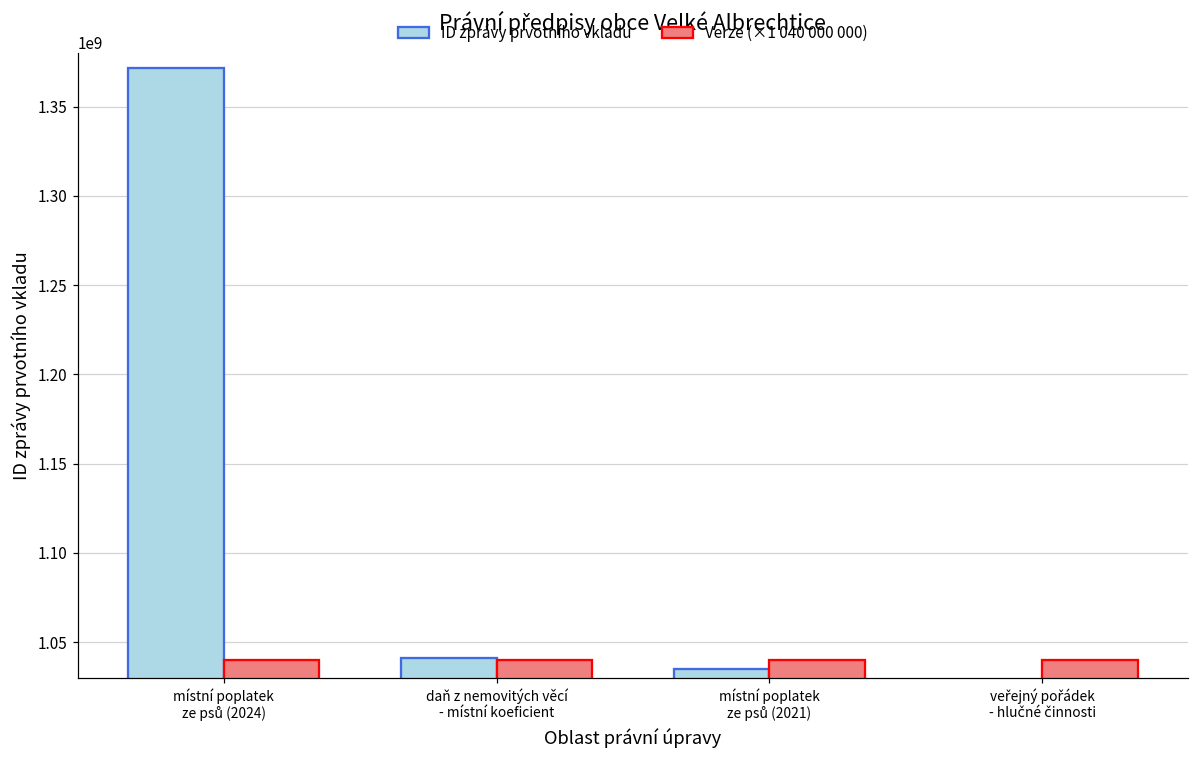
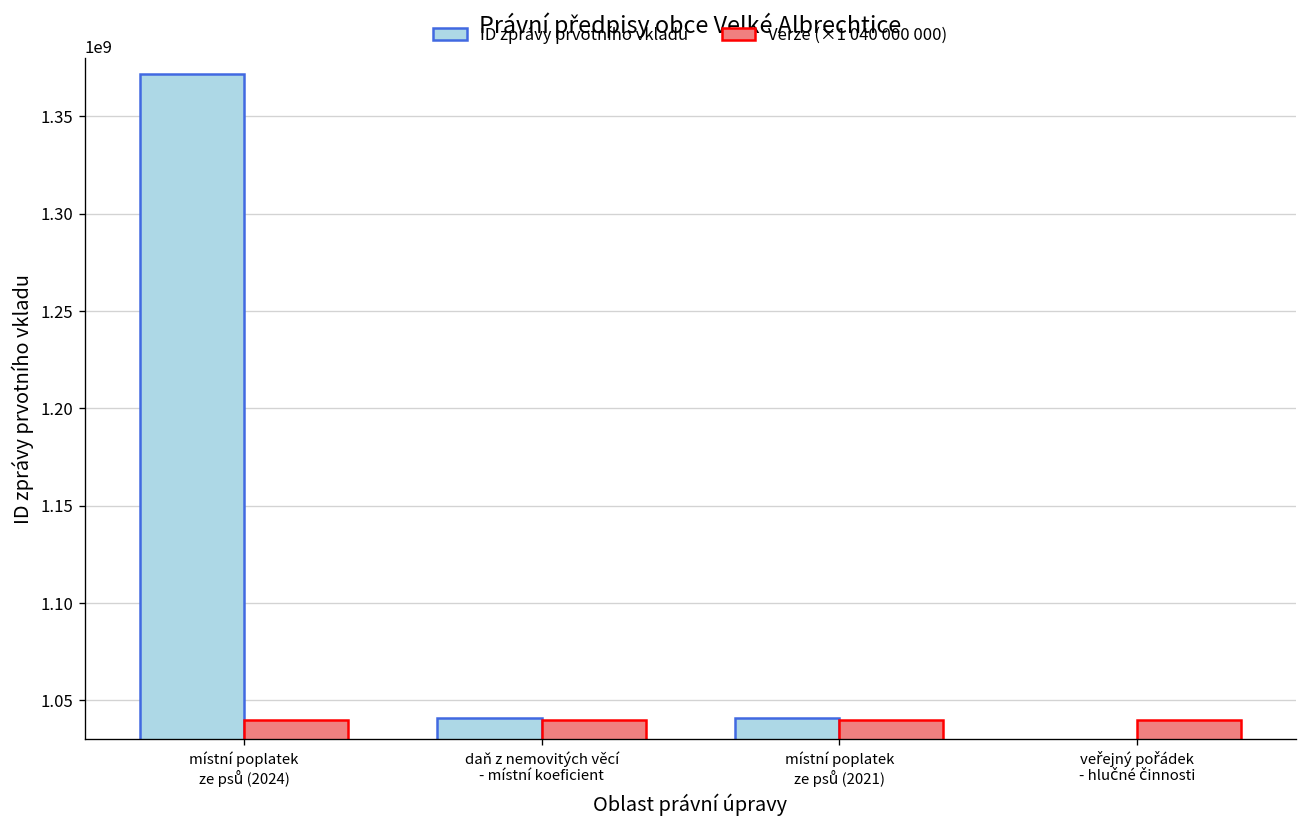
  {
    "ID zprávy prvotního vkladu": {
      "místní poplatek ze psů (2024)": 1372000000,
      "daň z nemovitých věcí - místní koeficient": 1041000000,
-     "místní poplatek ze psů (2021)": 1035000000
+     "místní poplatek ze psů (2021)": 1041000000
    },
    "Verze (×1 040 000 000)": {
      "místní poplatek ze psů (2024)": 1040000000,
      "daň z nemovitých věcí - místní koeficient": 1040000000,
      "místní poplatek ze psů (2021)": 1040000000,
      "veřejný pořádek - hlučné činnosti": 1040000000
    }
  }
